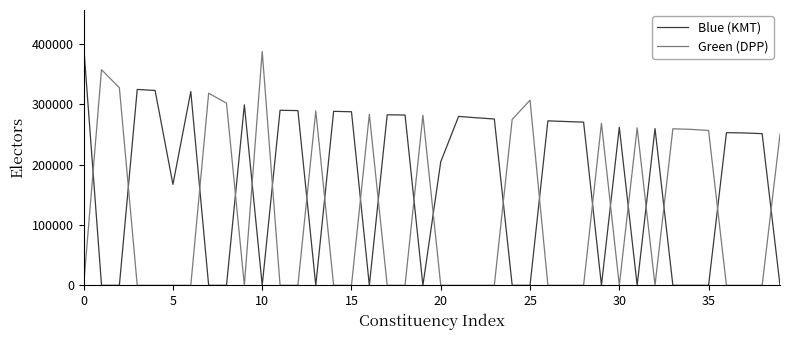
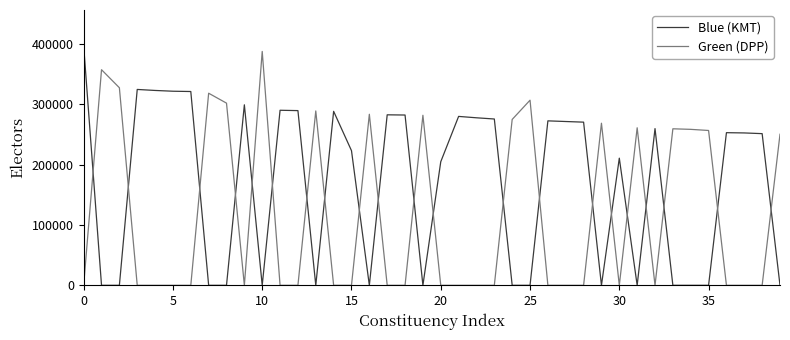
  {
    "Blue (KMT)": {
      "0": 400000,
-     "5": 170000,
+     "5": 320000,
      "10": 0,
-     "15": 290000,
+     "15": 220000,
      "20": 200000,
      "25": 0,
-     "30": 260000,
+     "30": 210000,
      "35": 0
    },
    "Green (DPP)": {
      "0": 0,
      "5": 0,
      "10": 390000,
      "15": 0,
      "20": 0,
      "25": 310000,
      "30": 0,
      "35": 260000
    }
  }
